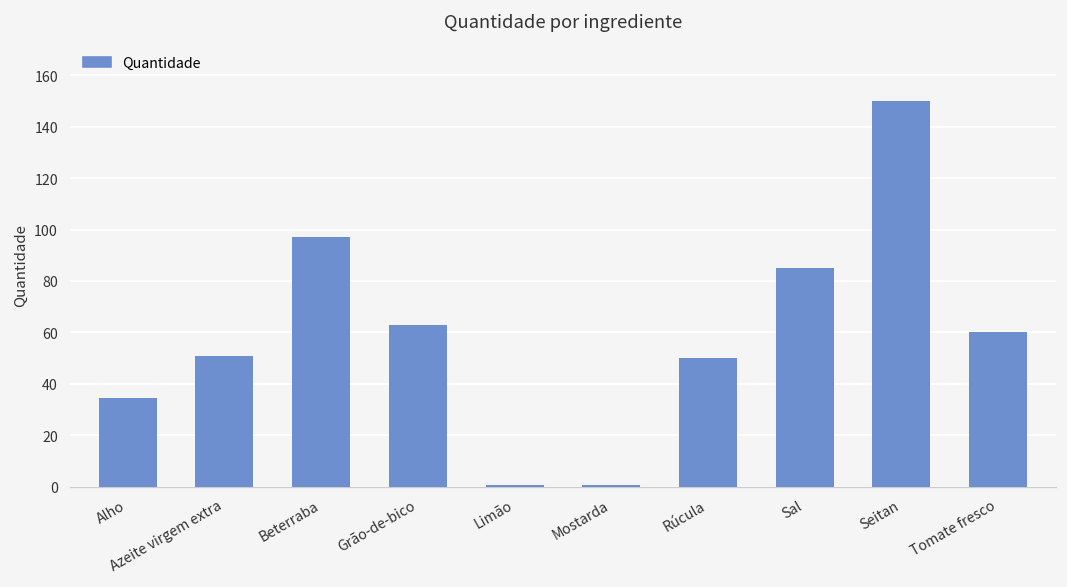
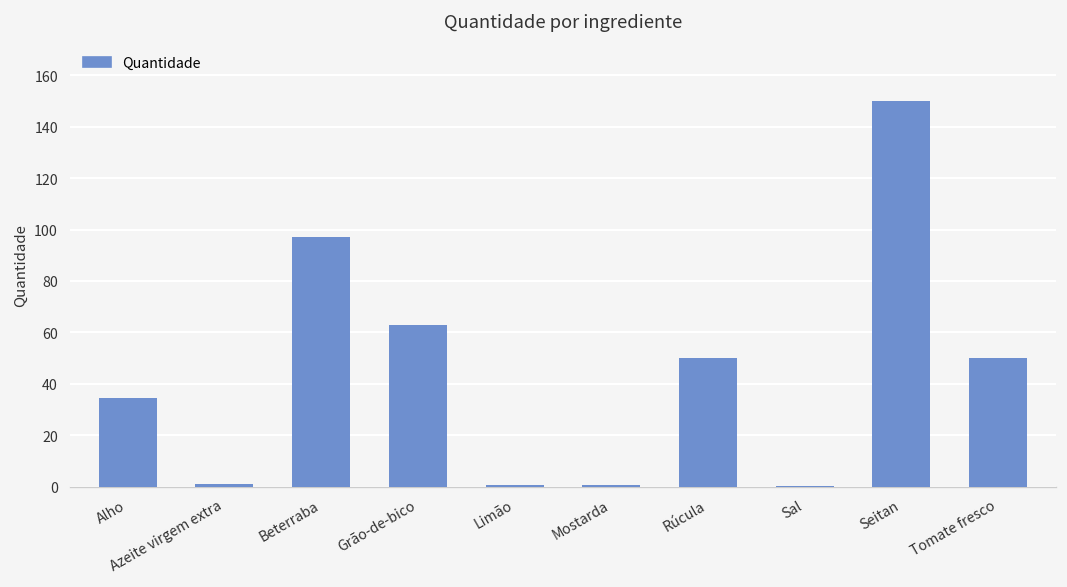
  {
    "Alho": 35,
-   "Azeite virgem extra": 51,
+   "Azeite virgem extra": 1,
    "Beterraba": 97,
    "Grão-de-bico": 63,
    "Rúcula": 50,
-   "Sal": 85,
+   "Sal": 0,
    "Seitan": 150,
-   "Tomate fresco": 60
+   "Tomate fresco": 50
  }
